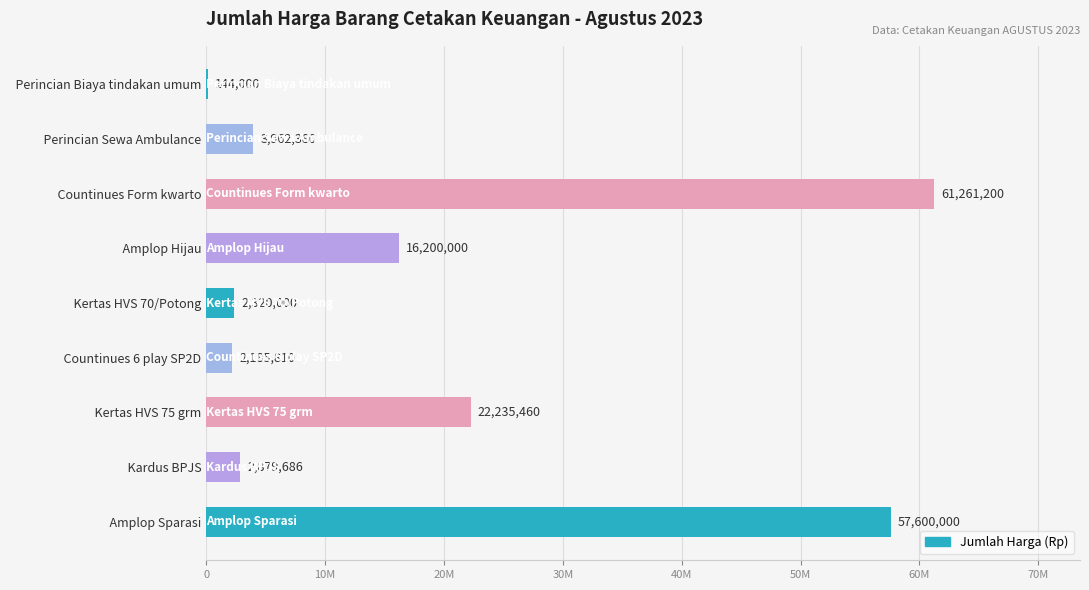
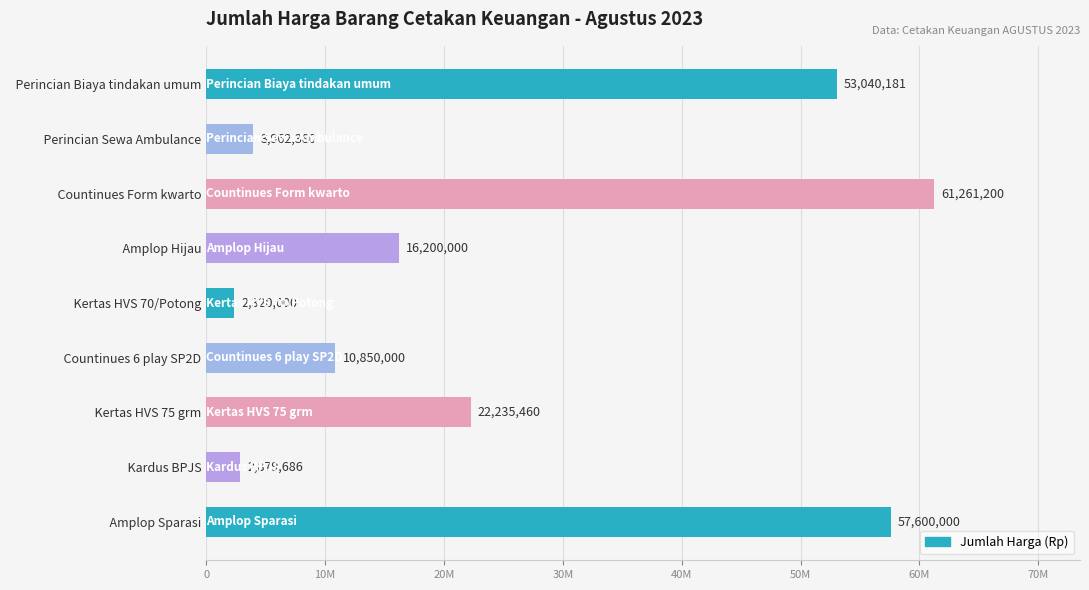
  {
-   "Perincian Biaya tindakan umum": "144,000",
+   "Perincian Biaya tindakan umum": "53,040,181",
    "Perincian Sewa Ambulance": "3,962,380",
    "Countinues Form kwarto": "61,261,200",
    "Amplop Hijau": "16,200,000",
    "Kertas HVS 70/Potong": "2,320,000",
-   "Countinues 6 play SP2D": "2,185,810",
+   "Countinues 6 play SP2D": "10,850,000",
    "Kertas HVS 75 grm": "22,235,460",
    "Kardus BPJS": "2,879,686",
    "Amplop Sparasi": "57,600,000"
  }
